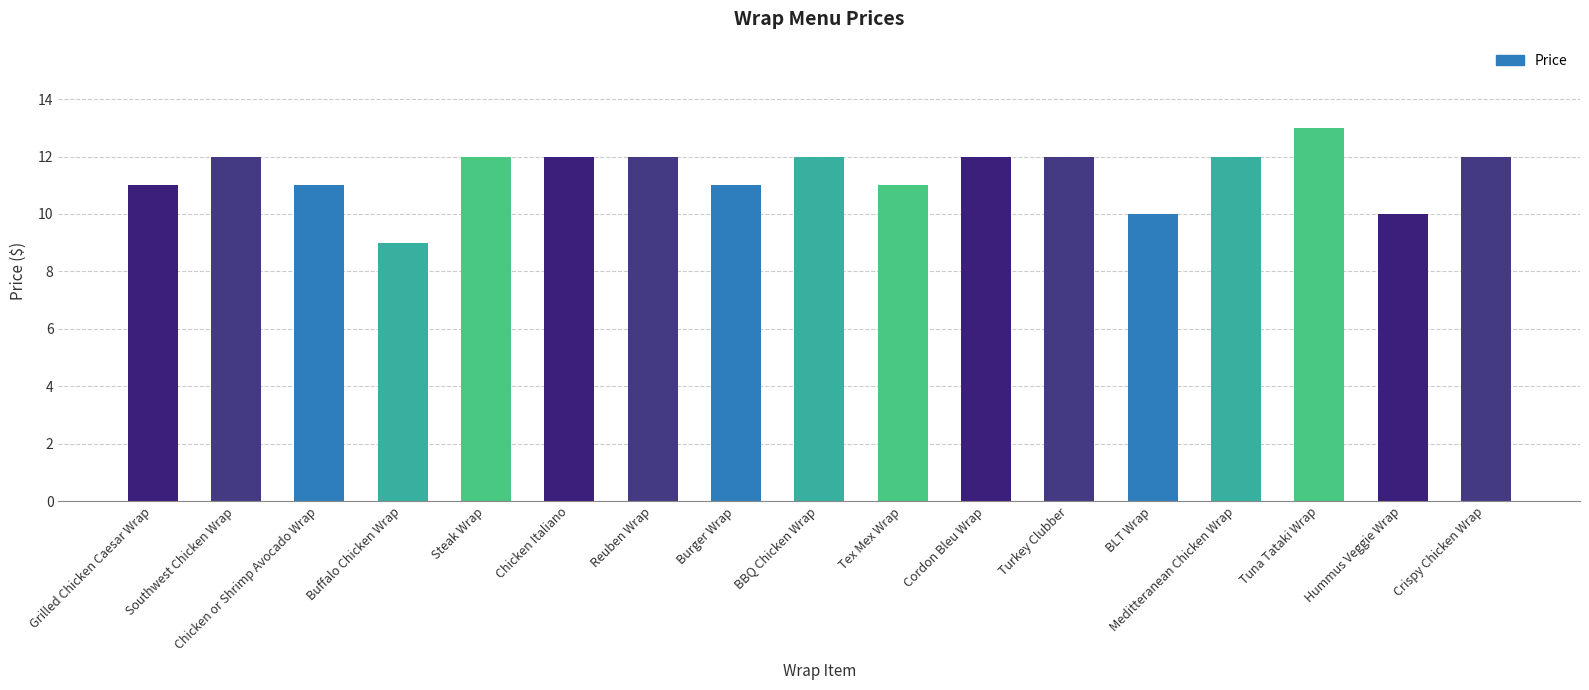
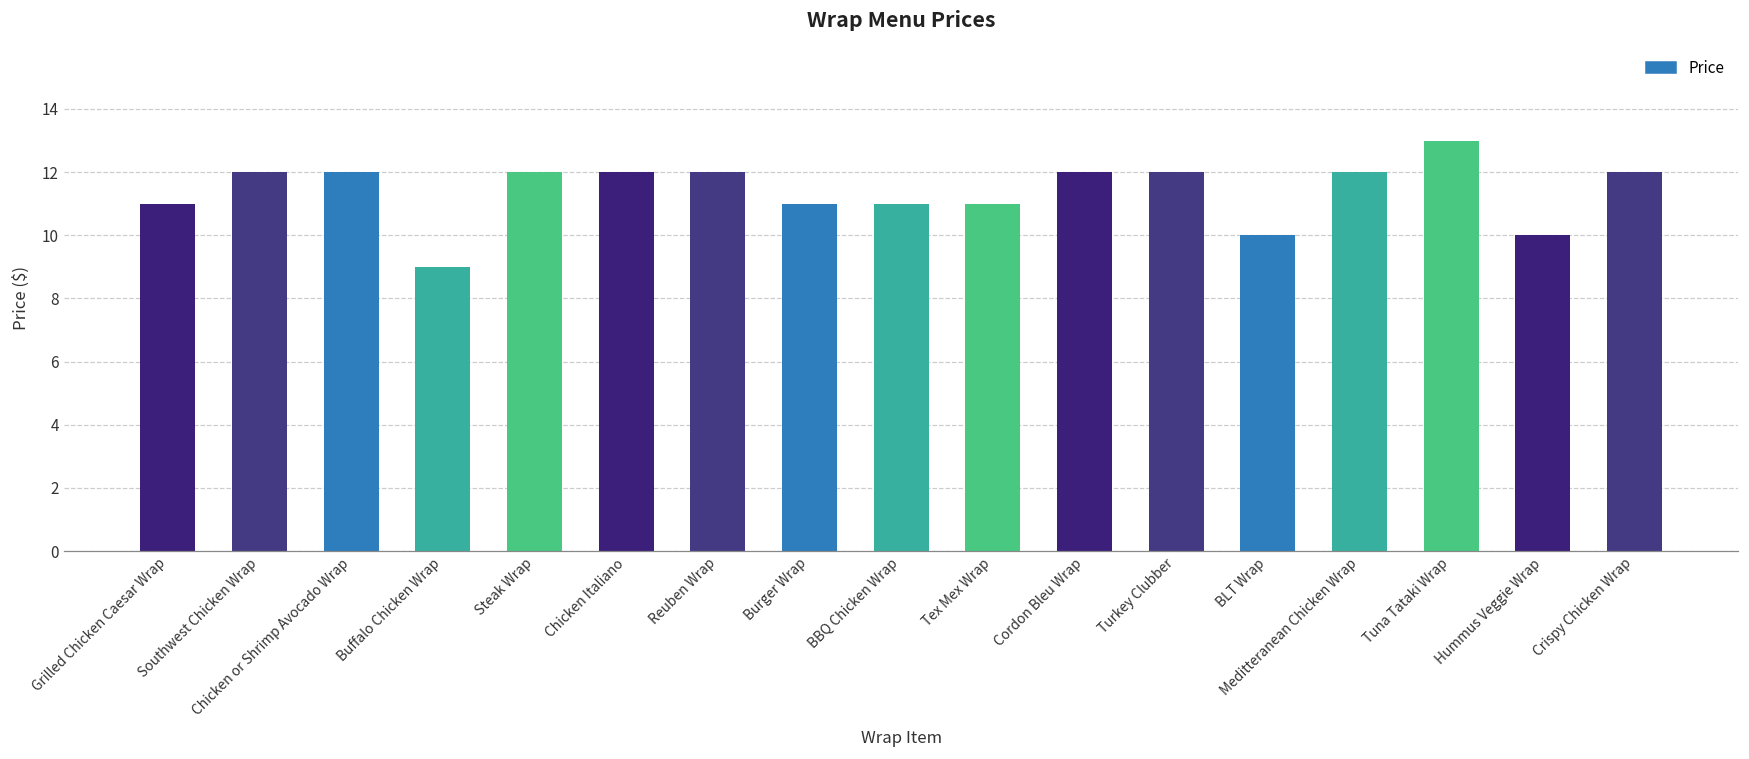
  {
    "Grilled Chicken Caesar Wrap": 11,
    "Southwest Chicken Wrap": 12,
-   "Chicken or Shrimp Avocado Wrap": 11,
+   "Chicken or Shrimp Avocado Wrap": 12,
    "Buffalo Chicken Wrap": 9,
    "Steak Wrap": 12,
    "Chicken Italiano": 12,
    "Reuben Wrap": 12,
    "Burger Wrap": 11,
-   "BBQ Chicken Wrap": 12,
+   "BBQ Chicken Wrap": 11,
    "Tex Mex Wrap": 11,
    "Cordon Bleu Wrap": 12,
    "Turkey Clubber": 12,
    "BLT Wrap": 10,
    "Meditteranean Chicken Wrap": 12,
    "Tuna Tataki Wrap": 13,
    "Hummus Veggie Wrap": 10,
    "Crispy Chicken Wrap": 12
  }
